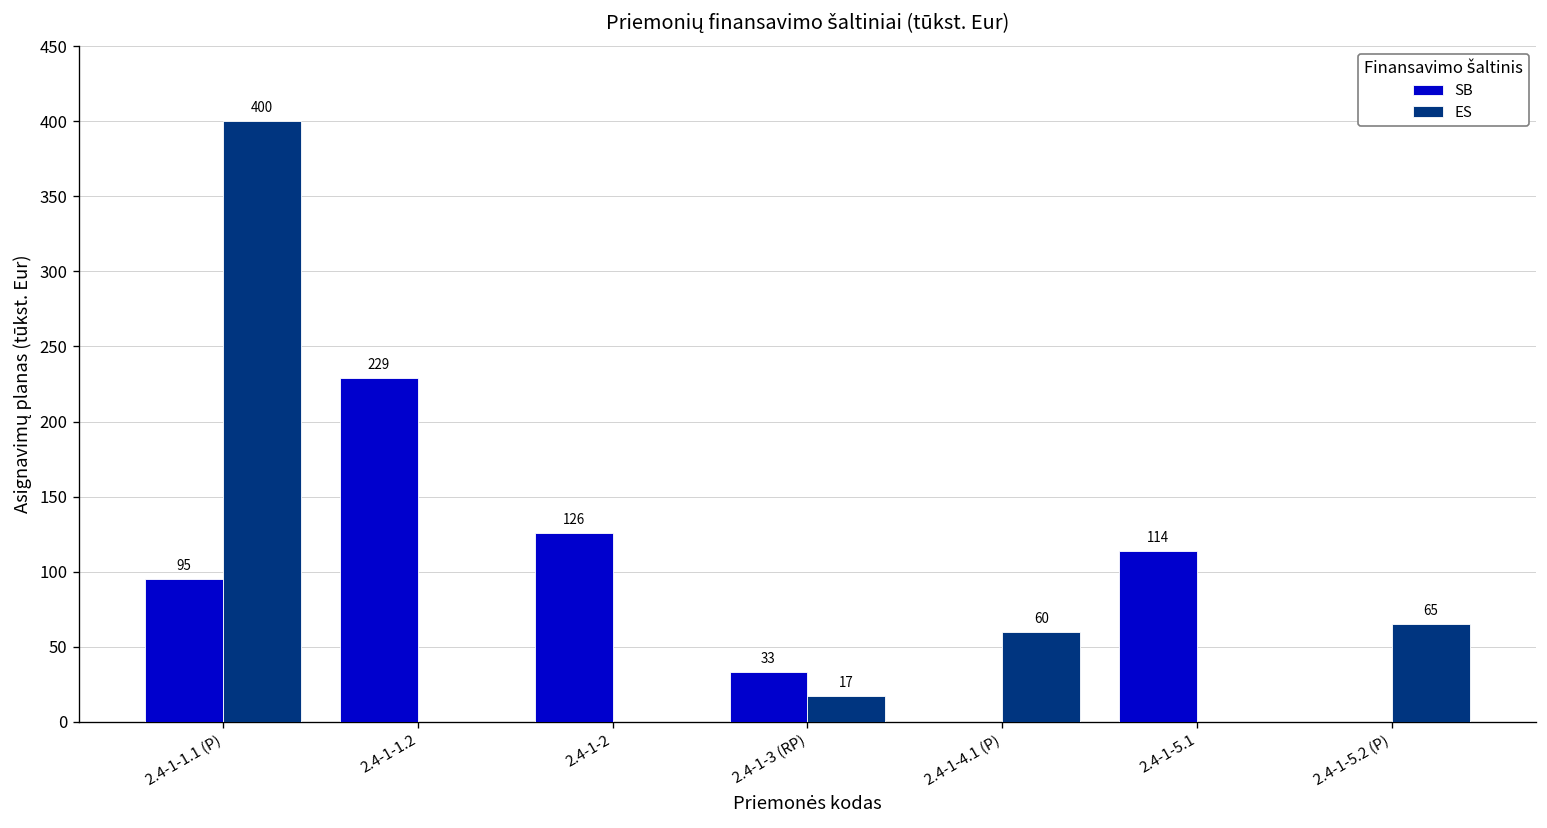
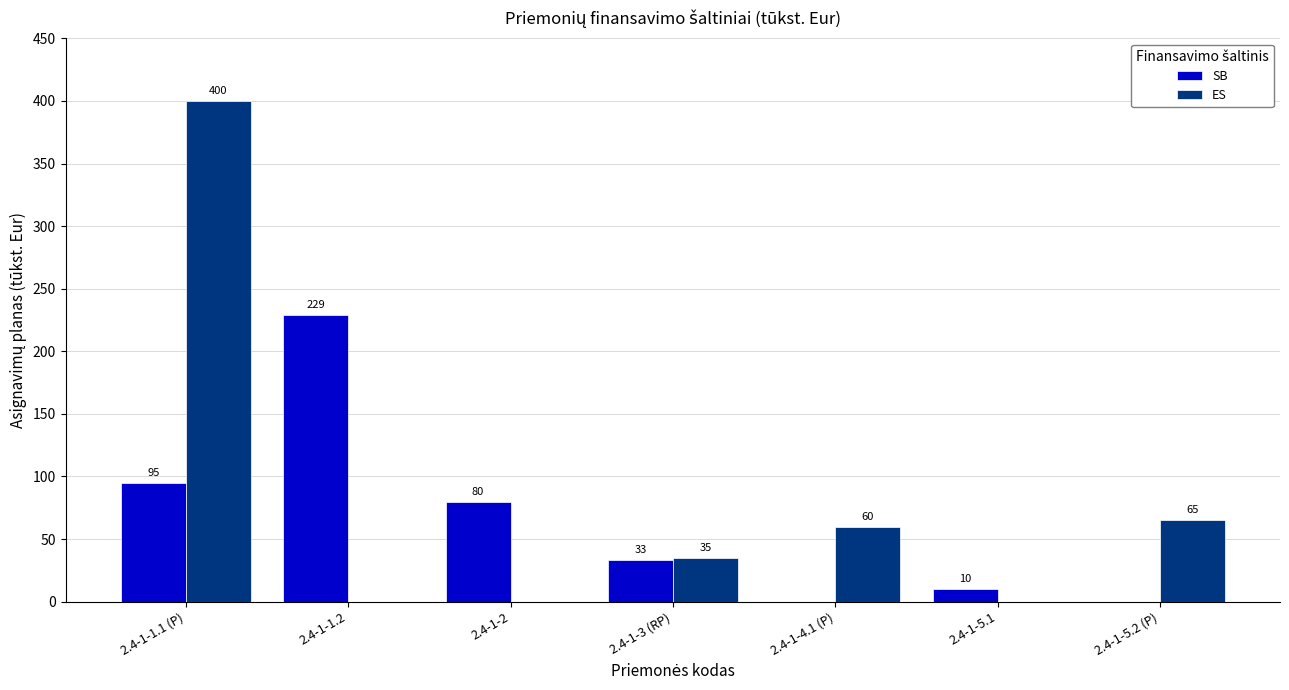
  {
    "SB": {
      "2.4-1-1.1 (P)": 95,
      "2.4-1-1.2": 229,
-     "2.4-1-2": 126,
+     "2.4-1-2": 80,
      "2.4-1-3 (RP)": 33,
-     "2.4-1-5.1": 114
+     "2.4-1-5.1": 10
    },
    "ES": {
      "2.4-1-1.1 (P)": 400,
-     "2.4-1-3 (RP)": 17,
+     "2.4-1-3 (RP)": 35,
      "2.4-1-4.1 (P)": 60,
      "2.4-1-5.2 (P)": 65
    }
  }
